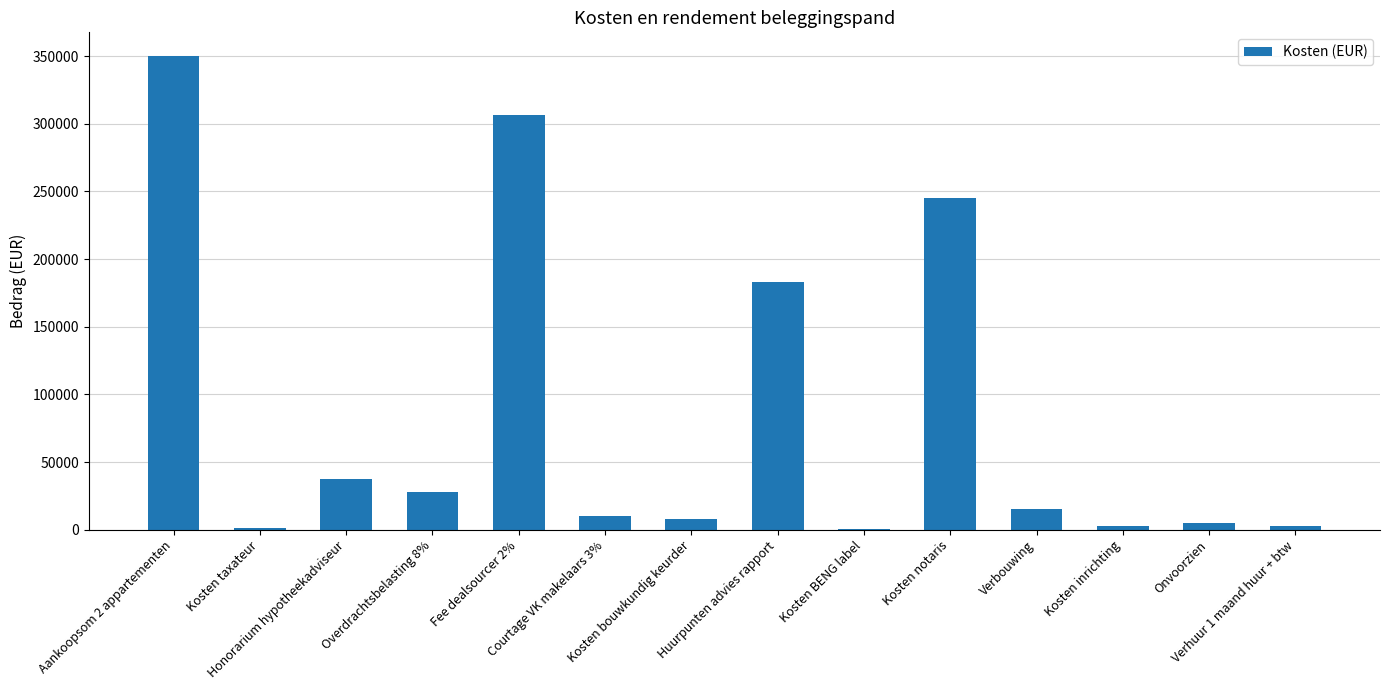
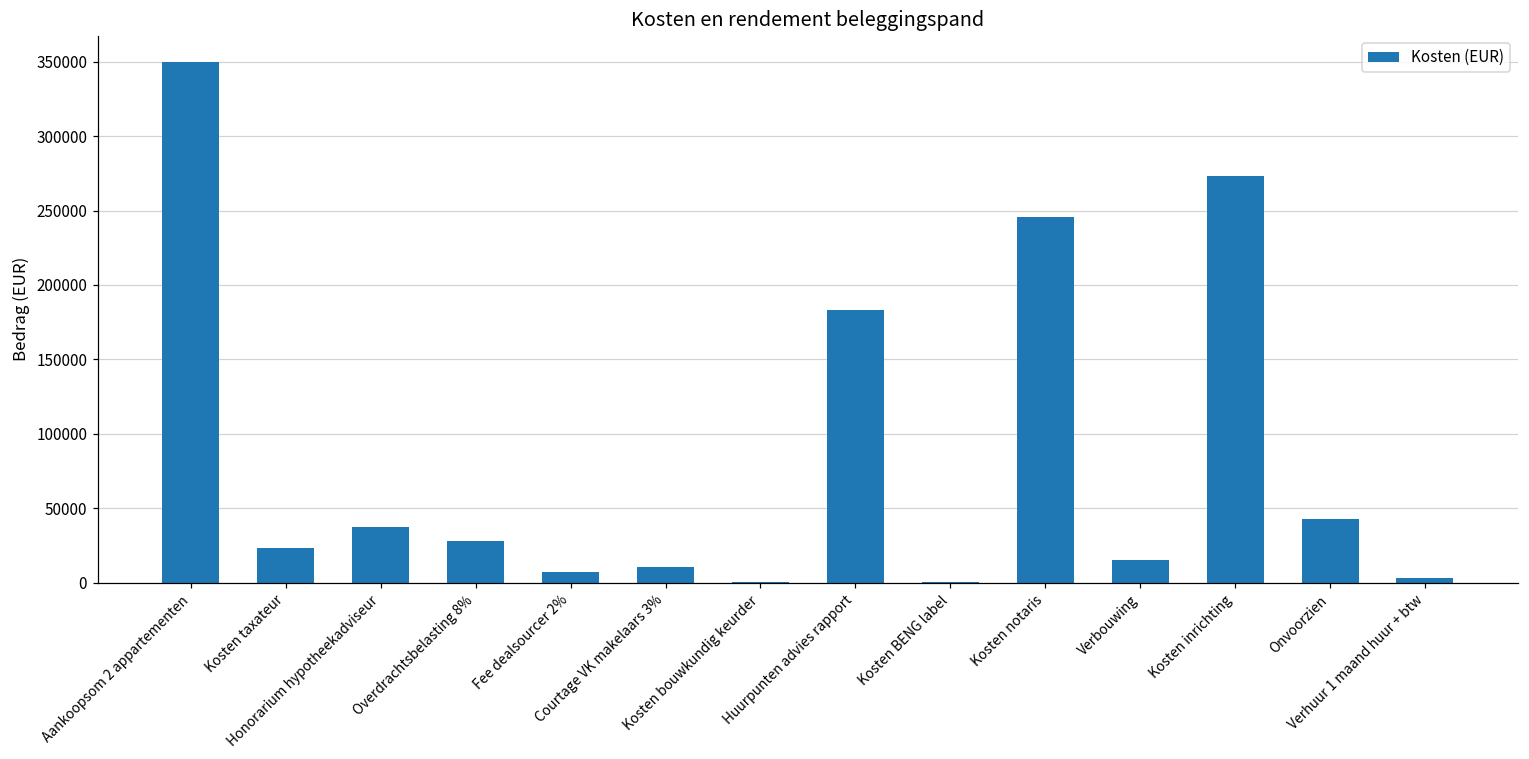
  {
    "Aankoopsom 2 appartementen": 350000,
-   "Kosten taxateur": 1000,
+   "Kosten taxateur": 23000,
    "Honorarium hypotheekadviseur": 38000,
    "Overdrachtsbelasting 8%": 28000,
-   "Fee dealsourcer 2%": 307000,
+   "Fee dealsourcer 2%": 7000,
    "Courtage VK makelaars 3%": 11000,
-   "Kosten bouwkundig keurder": 8000,
+   "Kosten bouwkundig keurder": 0,
    "Huurpunten advies rapport": 183000,
    "Kosten notaris": 245000,
    "Verbouwing": 15000,
-   "Kosten inrichting": 3000,
-   "Onvoorzien": 5000,
+   "Kosten inrichting": 273000,
+   "Onvoorzien": 43000,
    "Verhuur 1 maand huur + btw": 3000
  }
